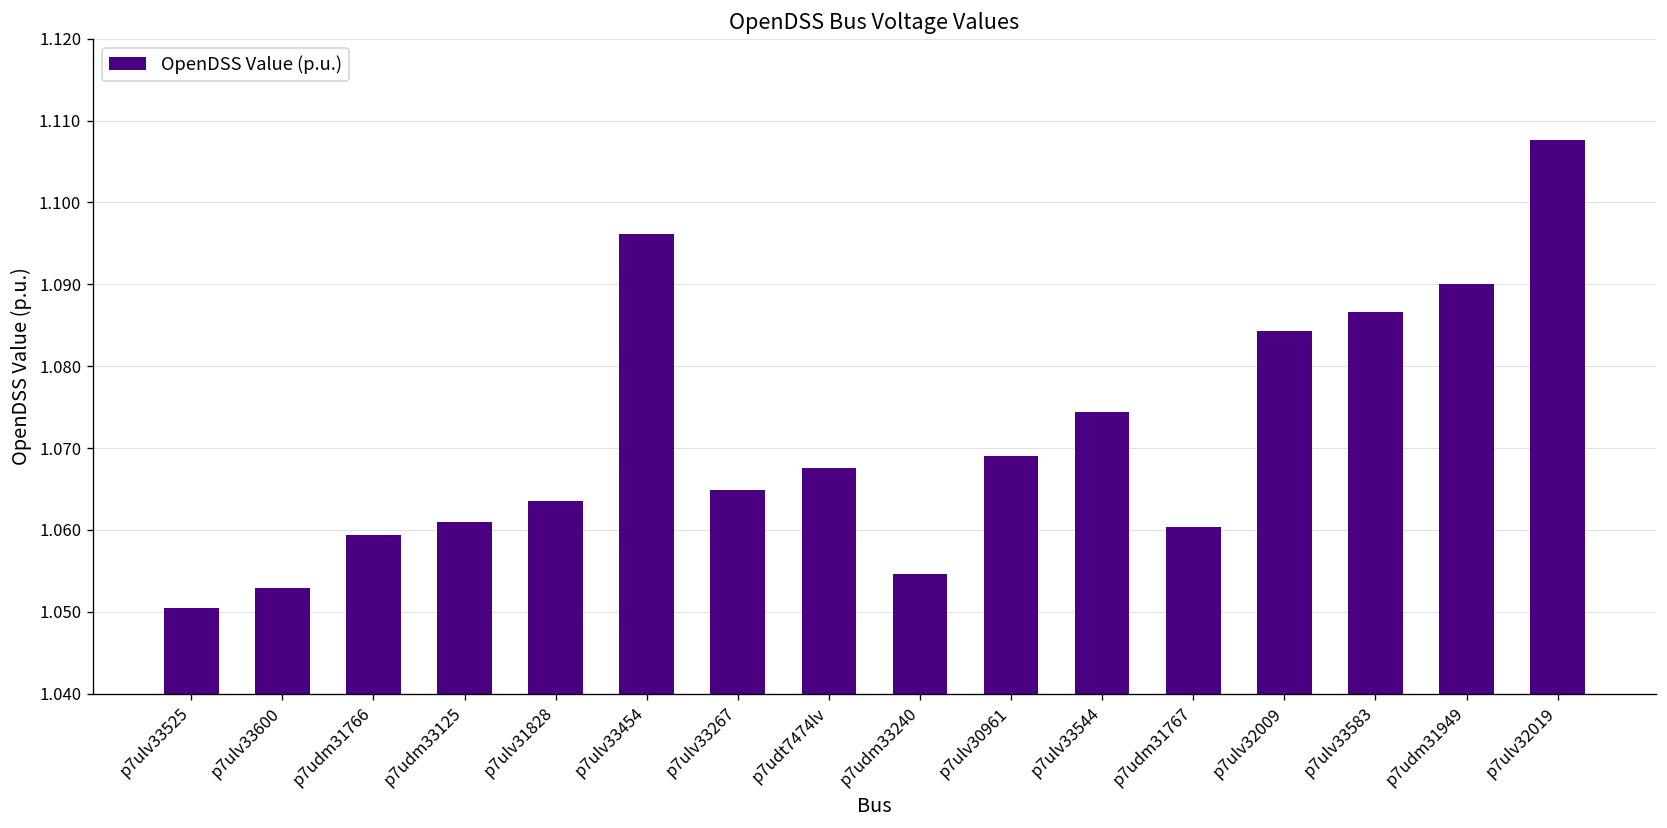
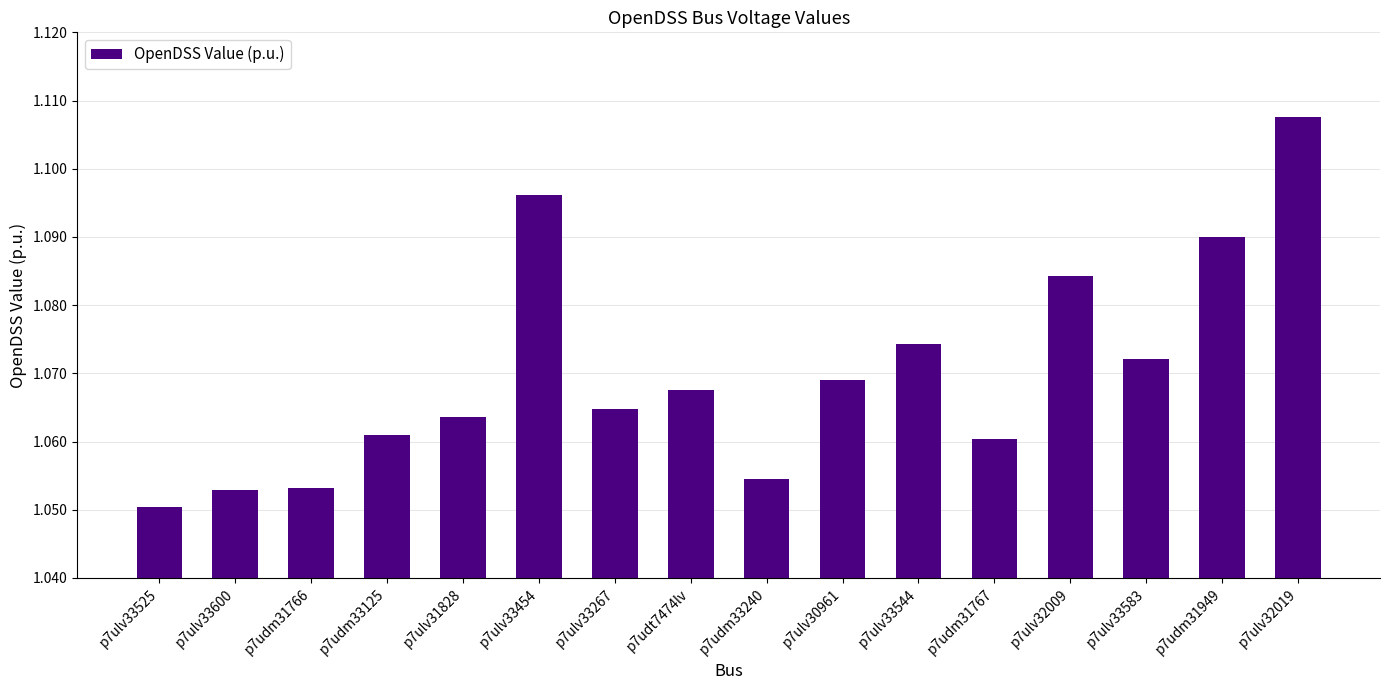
  {
    "p7ulv33525": 1.050,
    "p7ulv33600": 1.053,
-   "p7udm31766": 1.059,
+   "p7udm31766": 1.053,
    "p7udm33125": 1.061,
    "p7ulv31828": 1.064,
    "p7ulv33454": 1.096,
    "p7ulv33267": 1.065,
    "p7udt7474lv": 1.068,
    "p7udm33240": 1.055,
    "p7ulv30961": 1.069,
    "p7ulv33544": 1.074,
    "p7udm31767": 1.060,
    "p7ulv32009": 1.084,
-   "p7ulv33583": 1.087,
+   "p7ulv33583": 1.072,
    "p7udm31949": 1.090,
    "p7ulv32019": 1.108
  }
